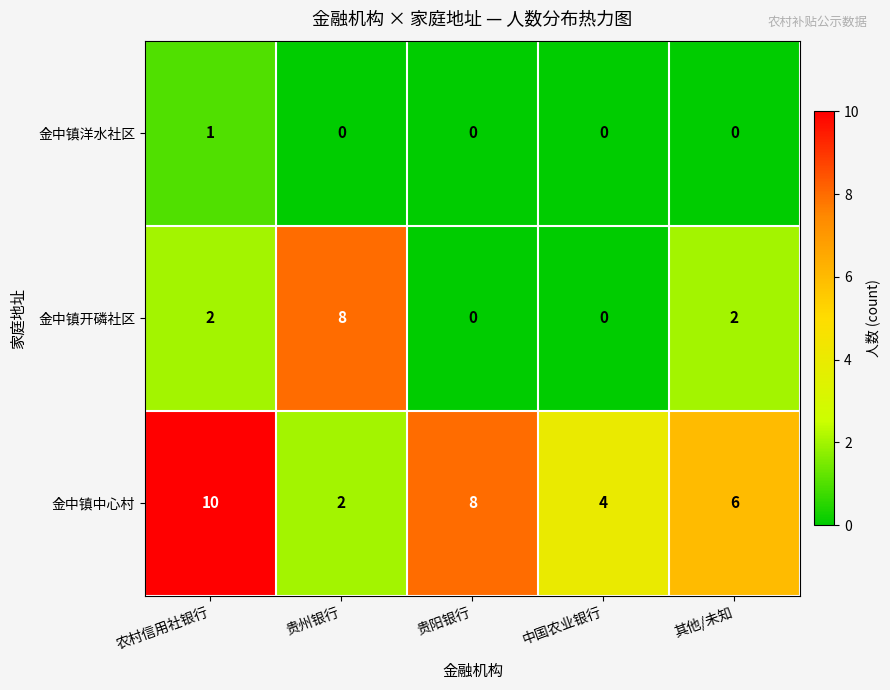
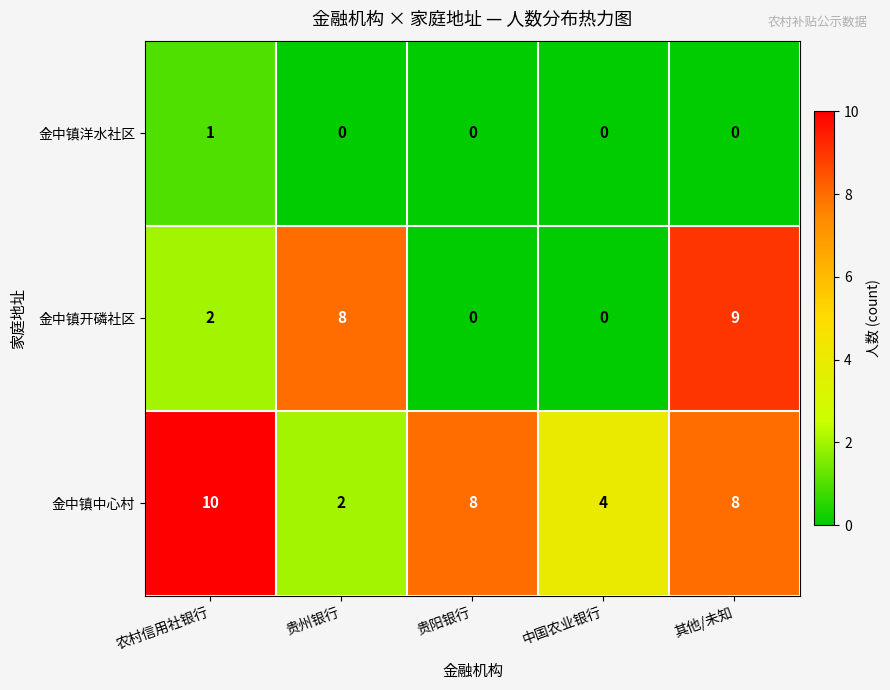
  {
    "金中镇洋水社区": {
      "农村信用社银行": 1,
      "贵州银行": 0,
      "贵阳银行": 0,
      "中国农业银行": 0,
      "其他/未知": 0
    },
    "金中镇开磷社区": {
      "农村信用社银行": 2,
      "贵州银行": 8,
      "贵阳银行": 0,
      "中国农业银行": 0,
-     "其他/未知": 2
+     "其他/未知": 9
    },
    "金中镇中心村": {
      "农村信用社银行": 10,
      "贵州银行": 2,
      "贵阳银行": 8,
      "中国农业银行": 4,
-     "其他/未知": 6
+     "其他/未知": 8
    }
  }
